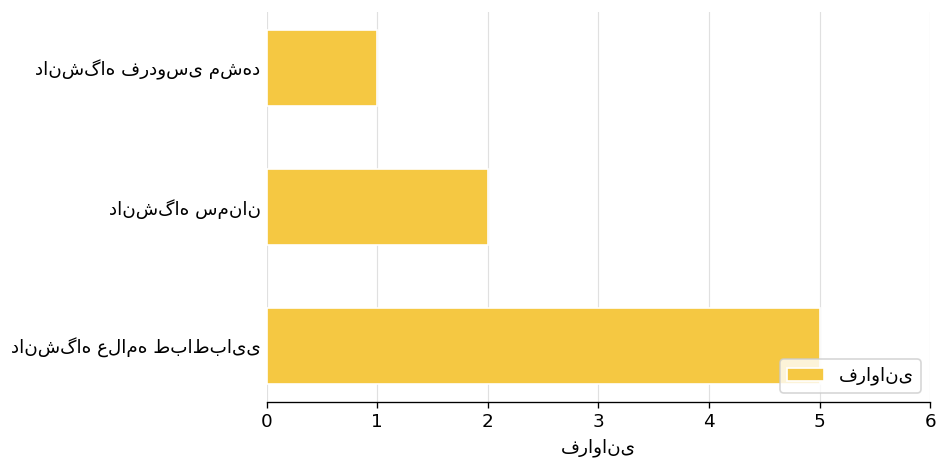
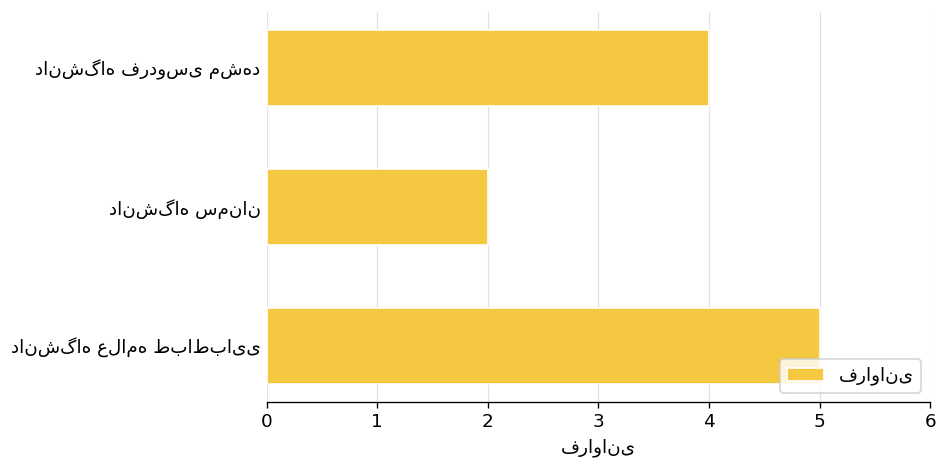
  {
-   "دانشگاه فردوسی مشهد": 1,
+   "دانشگاه فردوسی مشهد": 4,
    "دانشگاه سمنان": 2,
    "دانشگاه علامه طباطبایی": 5
  }
